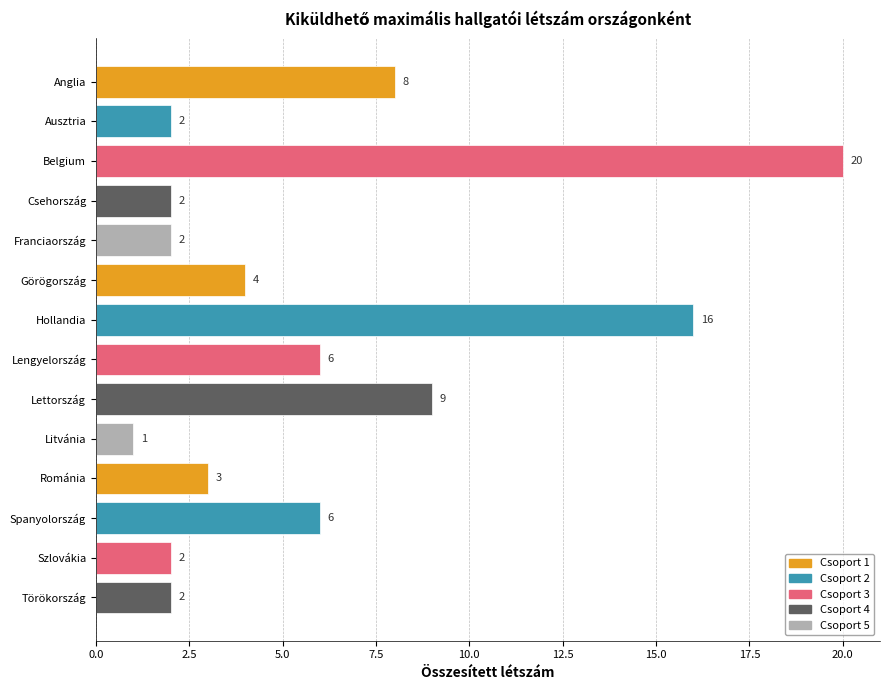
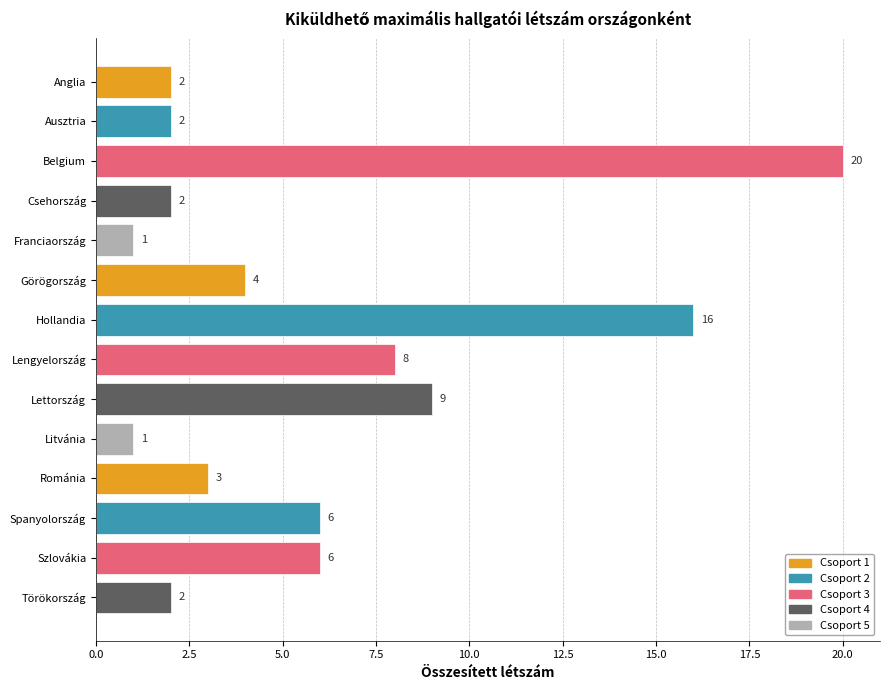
  {
-   "Anglia": 8,
+   "Anglia": 2,
    "Ausztria": 2,
    "Belgium": 20,
    "Csehország": 2,
-   "Franciaország": 2,
+   "Franciaország": 1,
    "Görögország": 4,
    "Hollandia": 16,
-   "Lengyelország": 6,
+   "Lengyelország": 8,
    "Lettország": 9,
    "Litvánia": 1,
    "Románia": 3,
    "Spanyolország": 6,
-   "Szlovákia": 2,
+   "Szlovákia": 6,
    "Törökország": 2
  }
